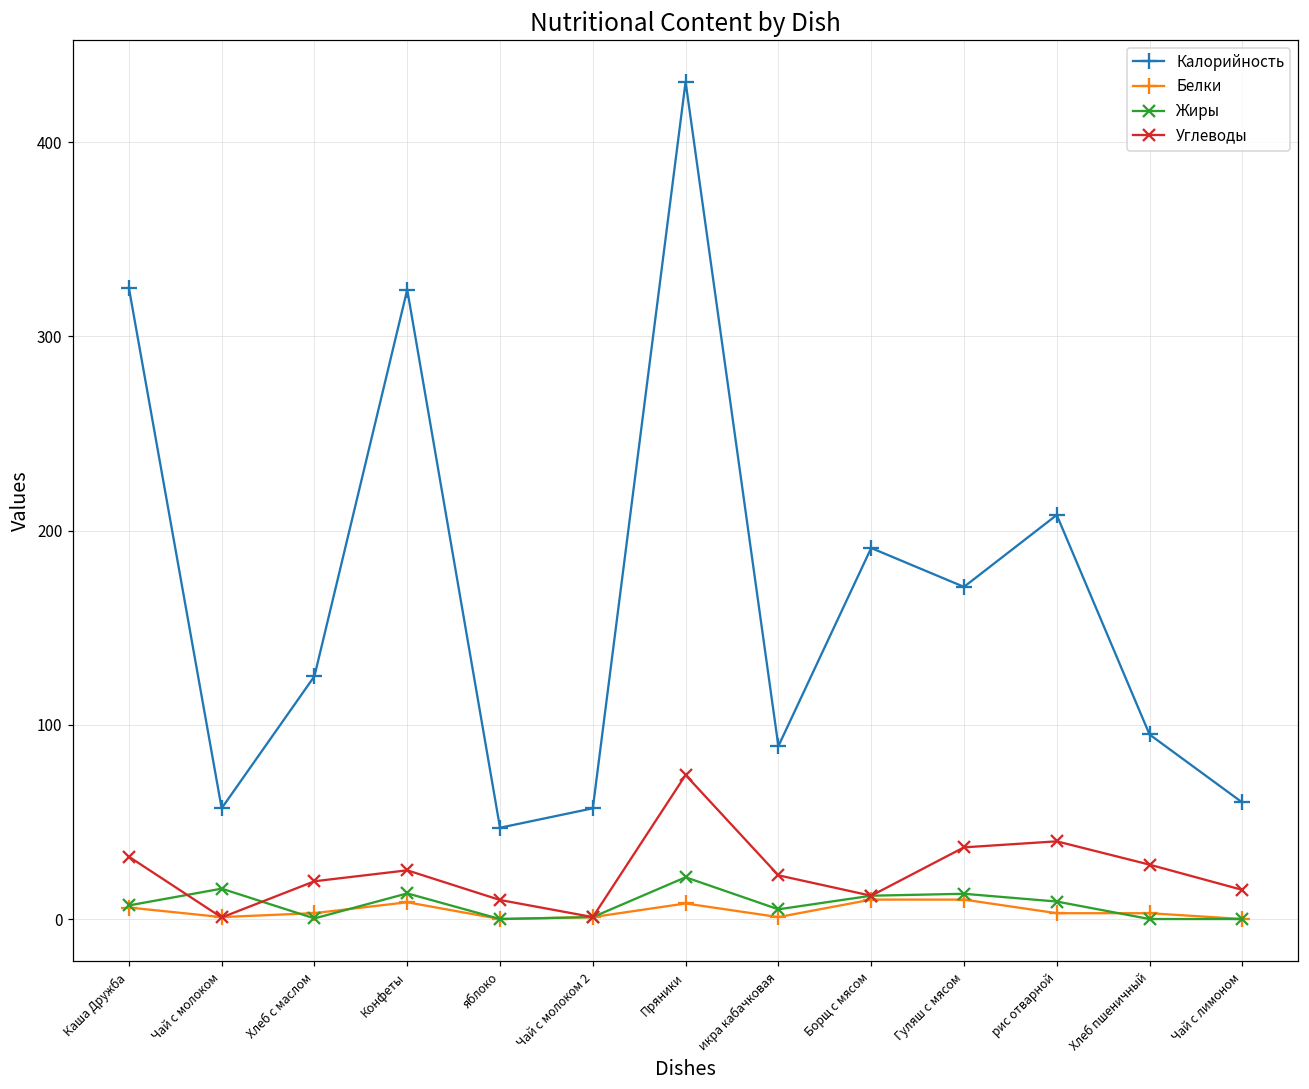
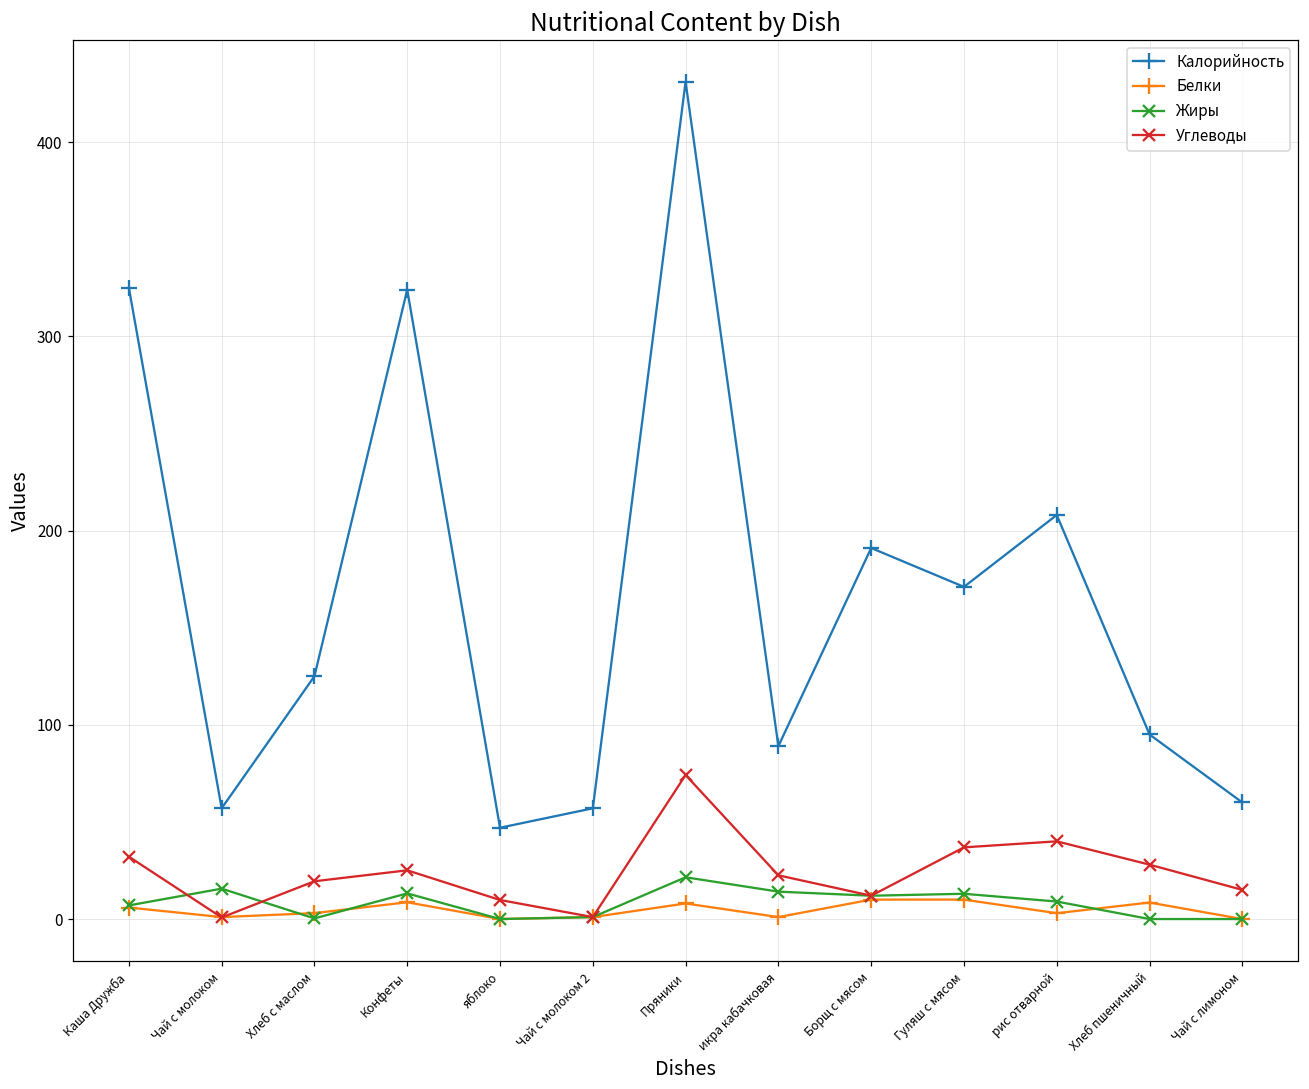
  {
    "Калорийность": {
      "Каша Дружба": 325,
      "Чай с молоком": 57,
      "Хлеб с маслом": 125,
      "Конфеты": 324,
      "яблоко": 47,
      "Чай с молоком 2": 57,
      "Пряники": 431,
      "икра кабачковая": 89,
      "Борщ с мясом": 191,
      "Гуляш с мясом": 171,
      "рис отварной": 208,
      "Хлеб пшеничный": 95,
      "Чай с лимоном": 60
    },
    "Белки": {
      "Хлеб с маслом": 3,
      "Конфеты": 9,
      "Пряники": 8,
      "икра кабачковая": 1,
      "Борщ с мясом": 10,
      "Гуляш с мясом": 10,
      "рис отварной": 3,
-     "Хлеб пшеничный": 3
+     "Хлеб пшеничный": 9
    },
    "Жиры": {
      "Чай с молоком": 16,
      "Хлеб с маслом": 0,
      "Конфеты": 13,
      "Пряники": 22,
-     "икра кабачковая": 5,
+     "икра кабачковая": 14,
      "Гуляш с мясом": 13,
      "рис отварной": 9,
      "Хлеб пшеничный": 0
    },
    "Углеводы": {
      "Каша Дружба": 32,
      "Хлеб с маслом": 19,
      "Конфеты": 25,
      "яблоко": 10,
      "Пряники": 74,
      "икра кабачковая": 23,
      "Гуляш с мясом": 37,
      "рис отварной": 40,
      "Хлеб пшеничный": 28,
      "Чай с лимоном": 15
    }
  }
